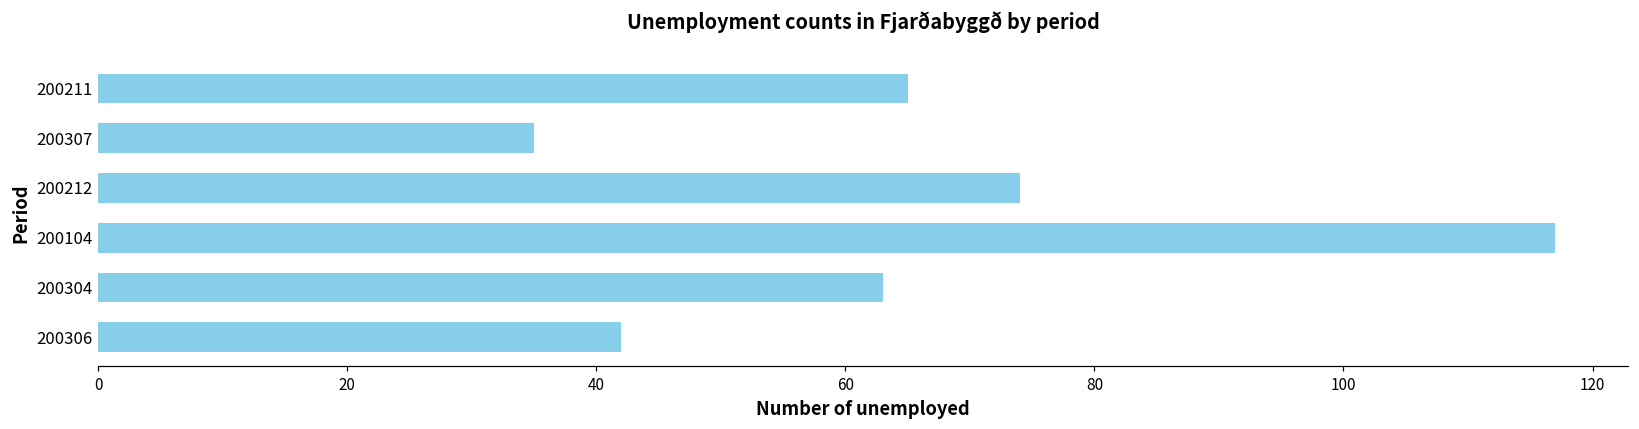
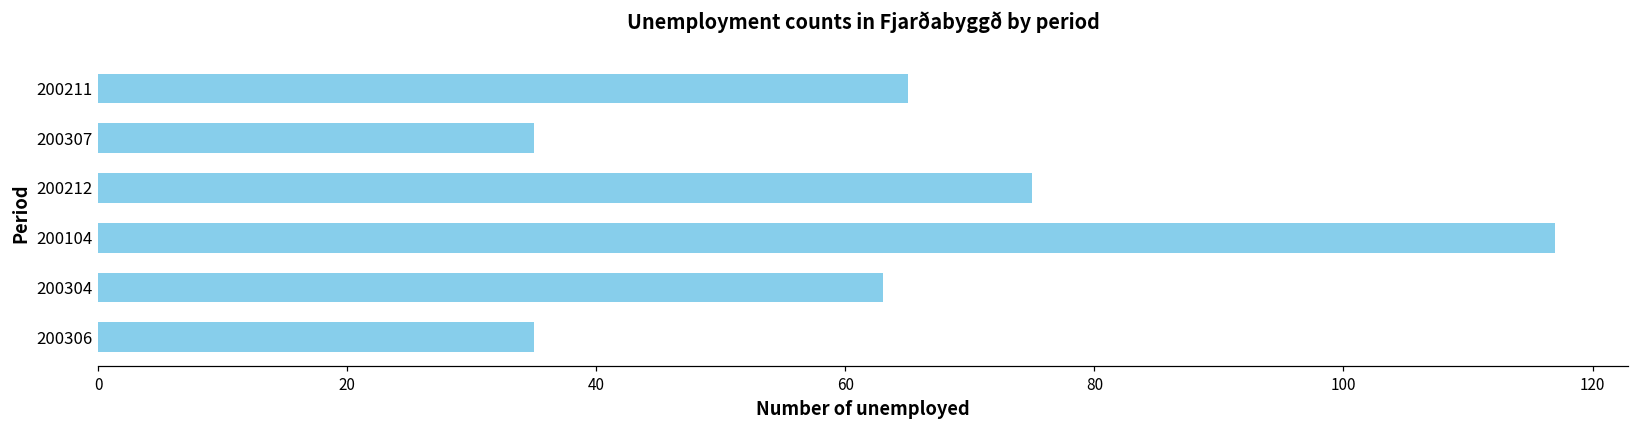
  {
    "200211": 65,
    "200307": 35,
-   "200212": 74,
+   "200212": 75,
    "200104": 117,
    "200304": 63,
-   "200306": 42
+   "200306": 35
  }
